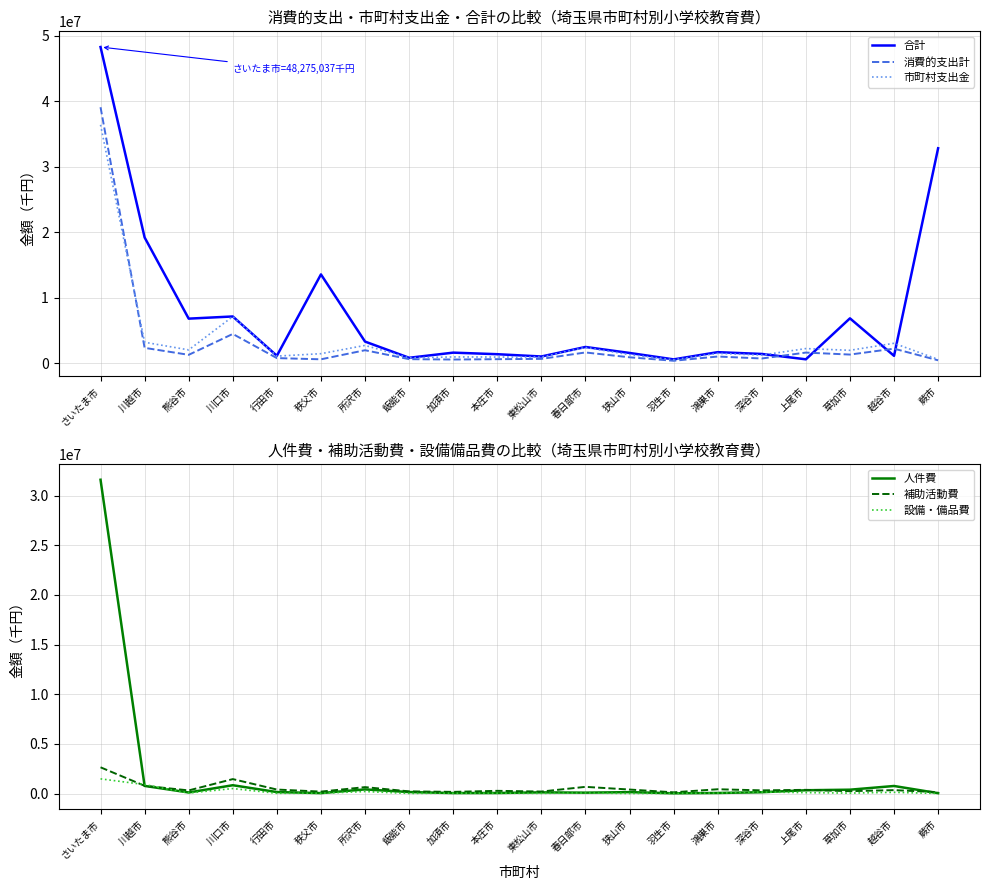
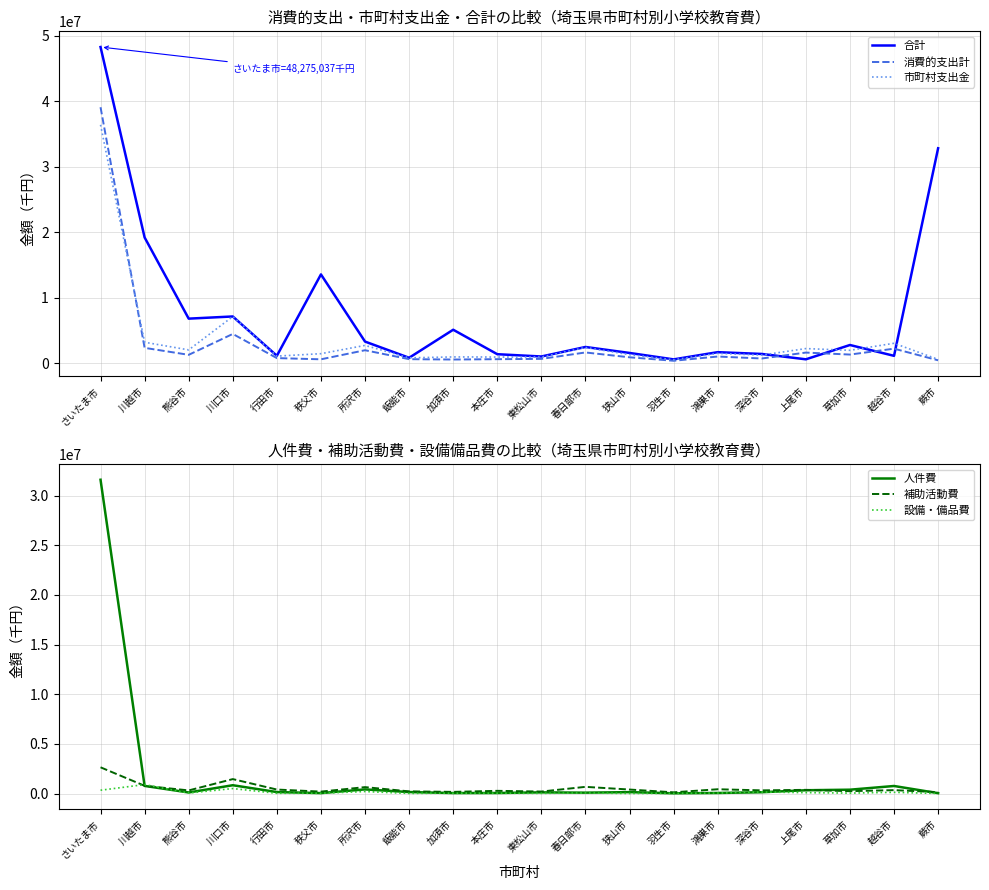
  {
    "消費的支出・市町村支出金・合計の比較（埼玉県市町村別小学校教育費）": {
      "合計": {
        "川越市": 19000000,
        "熊谷市": 7000000,
        "秩父市": 14000000,
        "所沢市": 3000000,
-       "加須市": 2000000,
+       "加須市": 5000000,
        "本庄市": 1000000,
        "上尾市": 1000000,
-       "草加市": 7000000,
+       "草加市": 3000000,
        "越谷市": 1000000,
        "蕨市": 33000000
      }
    },
    "人件費・補助活動費・設備備品費の比較（埼玉県市町村別小学校教育費）": {
      "設備・備品費": {
-       "さいたま市": 1000000,
+       "さいたま市": 0,
        "川口市": 1000000
      }
    }
  }
